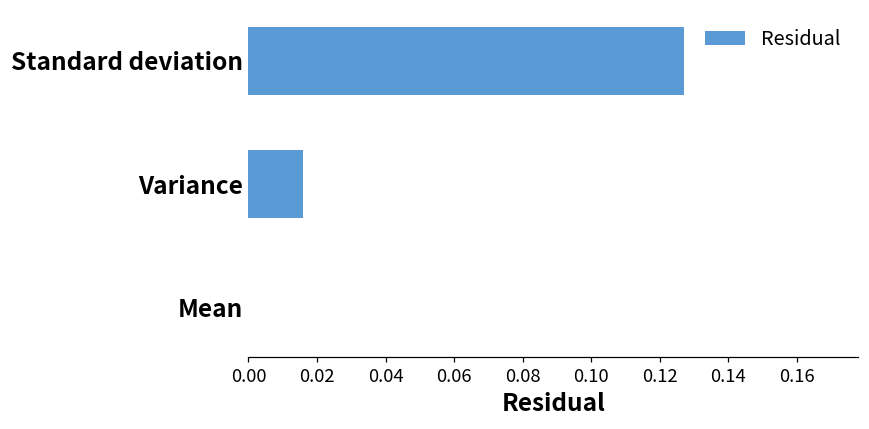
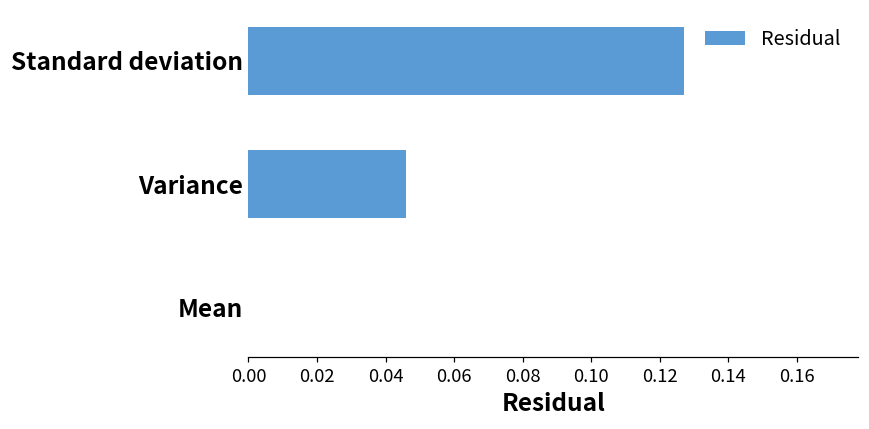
  {
    "Standard deviation": 0.127,
-   "Variance": 0.016,
+   "Variance": 0.046,
    "Mean": 0.000
  }
